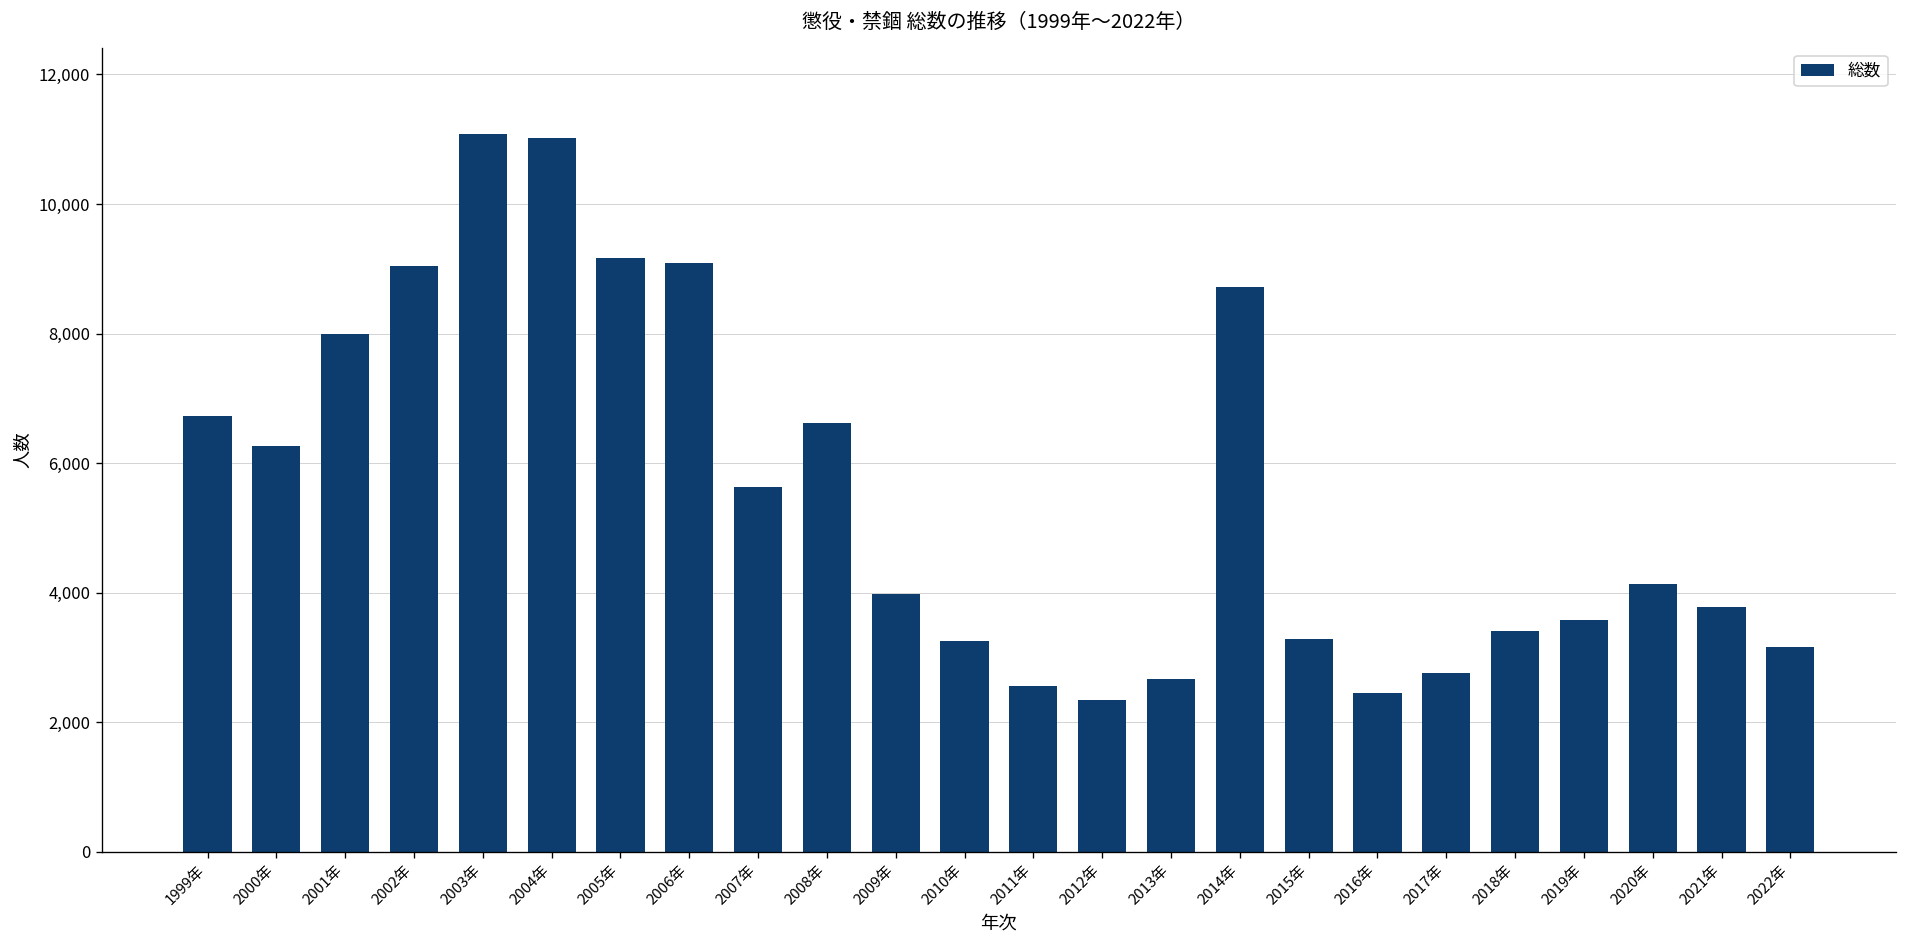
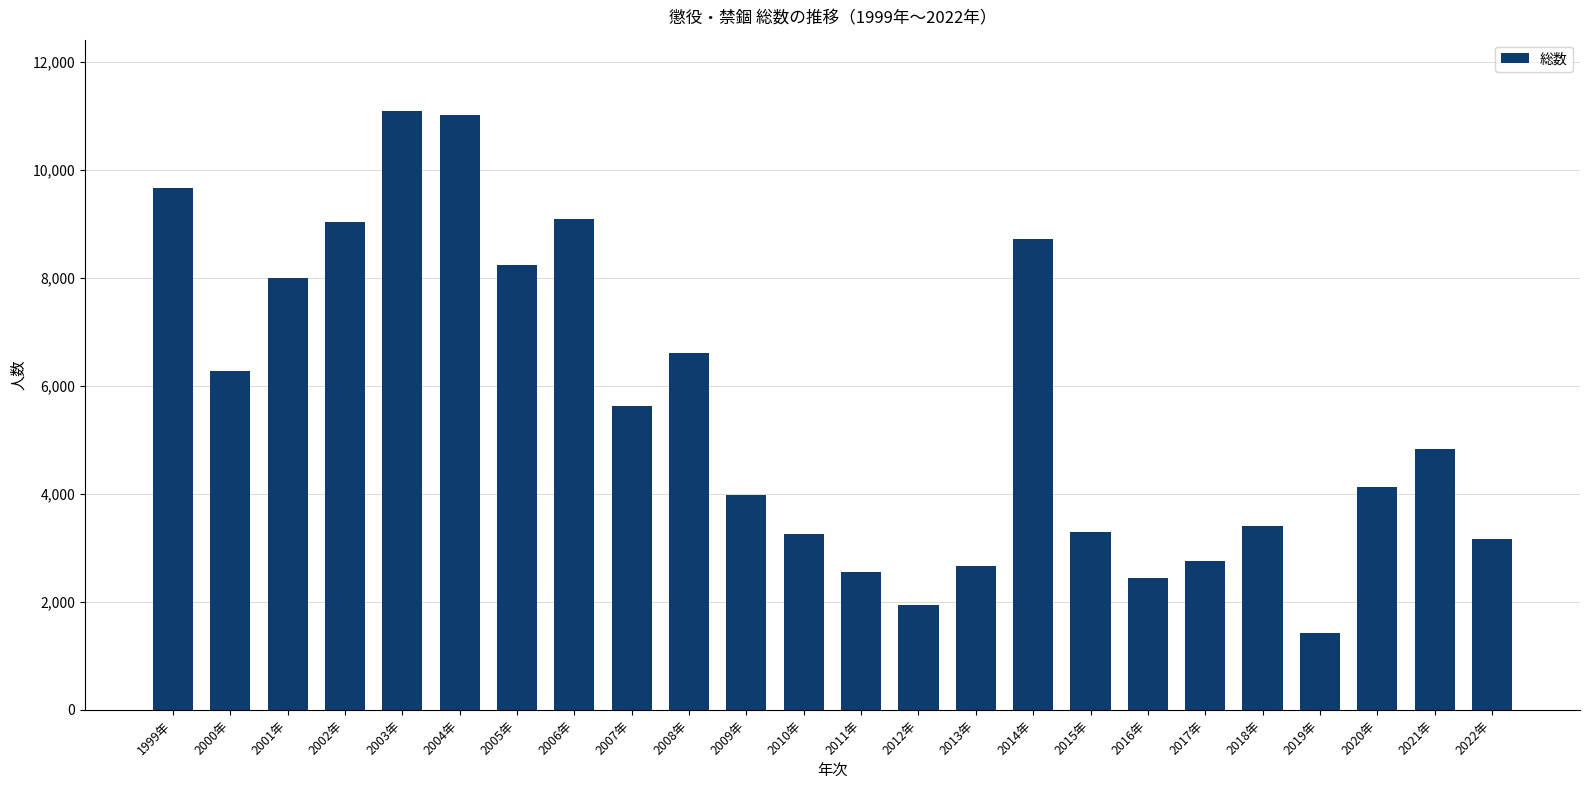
  {
-   "1999年": "6,700",
+   "1999年": "9,700",
    "2000年": "6,300",
    "2001年": "8,000",
    "2002年": "9,000",
    "2003年": "11,100",
    "2004年": "11,000",
-   "2005年": "9,200",
+   "2005年": "8,200",
    "2006年": "9,100",
    "2007年": "5,600",
    "2008年": "6,600",
    "2009年": "4,000",
    "2010年": "3,300",
    "2011年": "2,600",
-   "2012年": "2,400",
+   "2012年": "1,900",
    "2013年": "2,700",
    "2014年": "8,700",
    "2015年": "3,300",
    "2016年": "2,500",
    "2017年": "2,800",
    "2018年": "3,400",
-   "2019年": "3,600",
+   "2019年": "1,400",
    "2020年": "4,100",
-   "2021年": "3,800",
+   "2021年": "4,800",
    "2022年": "3,200"
  }
